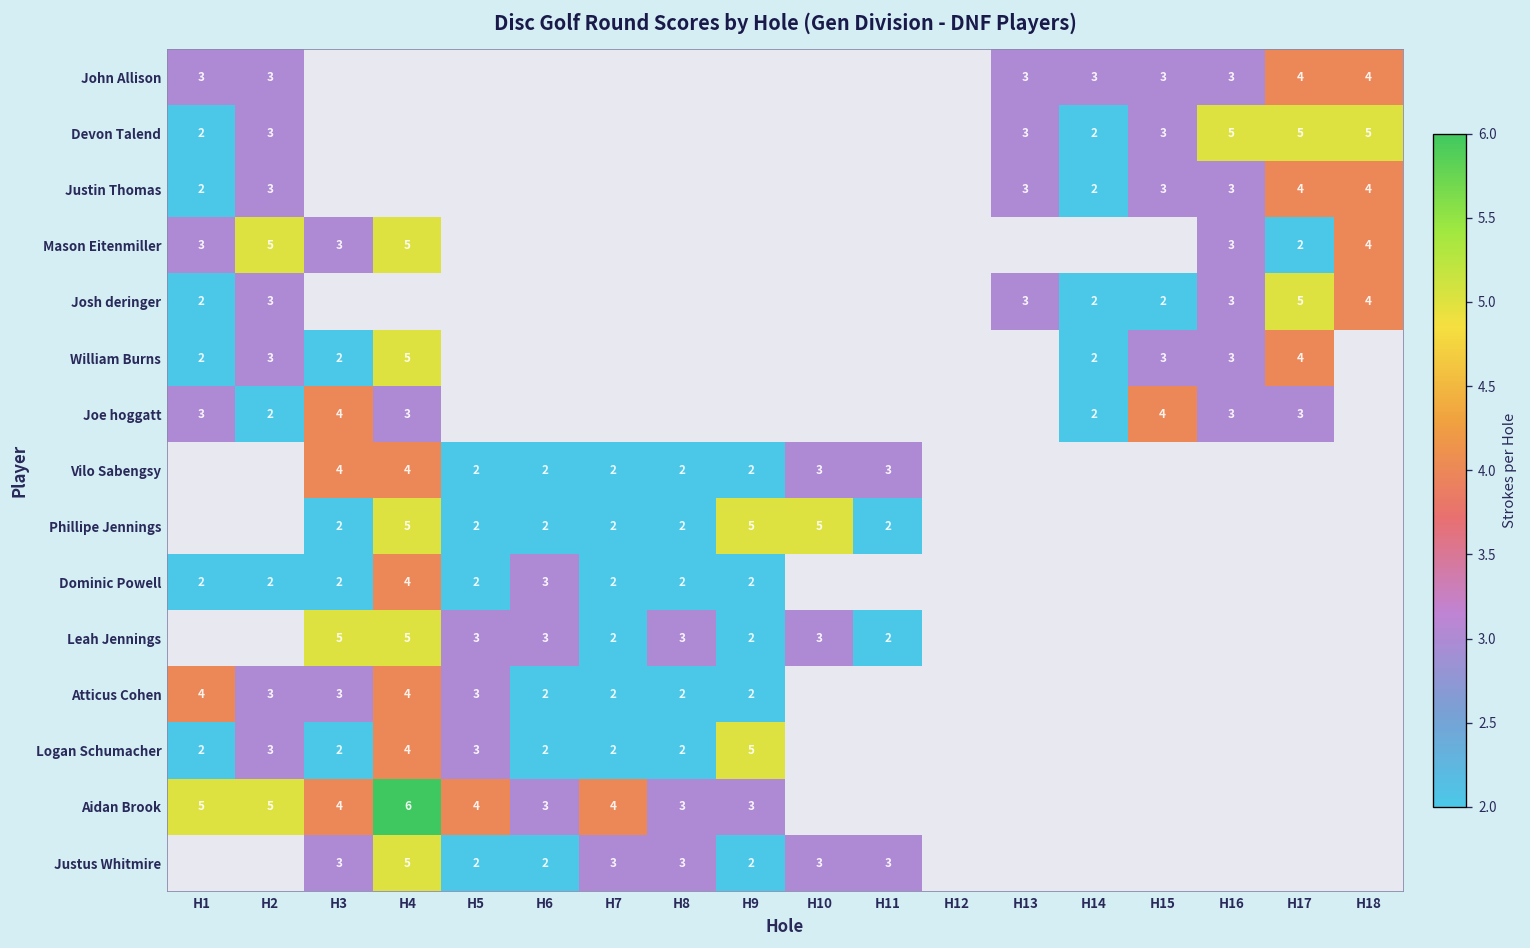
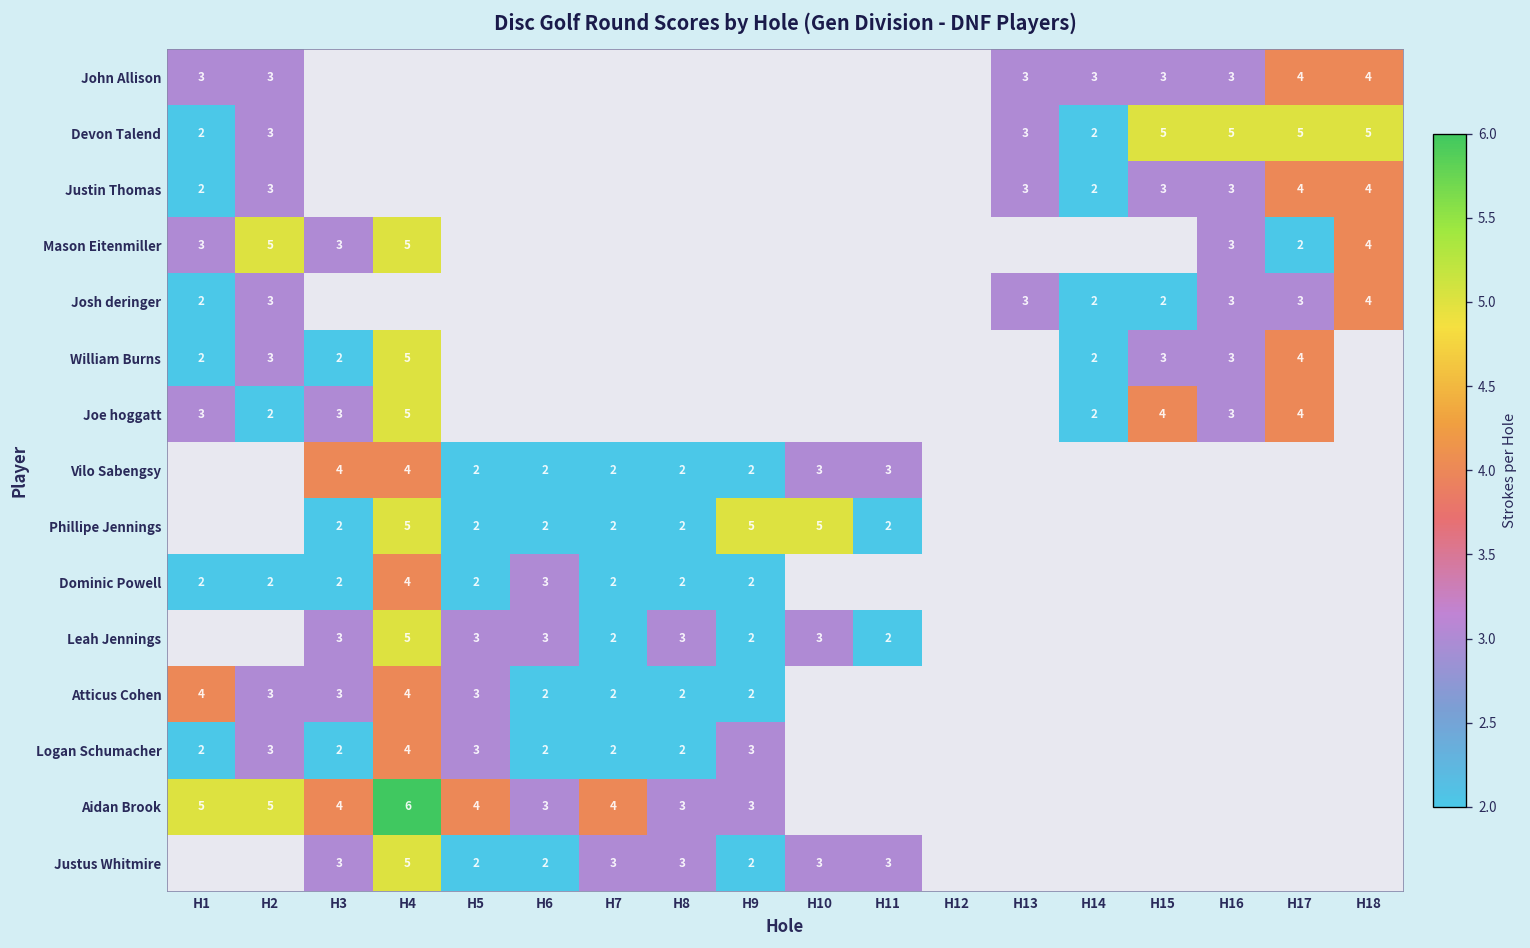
  {
    "John Allison": {
      "H1": 3,
      "H2": 3,
      "H13": 3,
      "H14": 3,
      "H15": 3,
      "H16": 3,
      "H17": 4,
      "H18": 4
    },
    "Devon Talend": {
      "H1": 2,
      "H2": 3,
      "H13": 3,
      "H14": 2,
-     "H15": 3,
+     "H15": 5,
      "H16": 5,
      "H17": 5,
      "H18": 5
    },
    "Justin Thomas": {
      "H1": 2,
      "H2": 3,
      "H13": 3,
      "H14": 2,
      "H15": 3,
      "H16": 3,
      "H17": 4,
      "H18": 4
    },
    "Mason Eitenmiller": {
      "H1": 3,
      "H2": 5,
      "H3": 3,
      "H4": 5,
      "H16": 3,
      "H17": 2,
      "H18": 4
    },
    "Josh deringer": {
      "H1": 2,
      "H2": 3,
      "H13": 3,
      "H14": 2,
      "H15": 2,
      "H16": 3,
-     "H17": 5,
+     "H17": 3,
      "H18": 4
    },
    "William Burns": {
      "H1": 2,
      "H2": 3,
      "H3": 2,
      "H4": 5,
      "H14": 2,
      "H15": 3,
      "H16": 3,
      "H17": 4
    },
    "Joe hoggatt": {
      "H1": 3,
      "H2": 2,
-     "H3": 4,
-     "H4": 3,
+     "H3": 3,
+     "H4": 5,
      "H14": 2,
      "H15": 4,
      "H16": 3,
-     "H17": 3
+     "H17": 4
    },
    "Vilo Sabengsy": {
      "H3": 4,
      "H4": 4,
      "H5": 2,
      "H6": 2,
      "H7": 2,
      "H8": 2,
      "H9": 2,
      "H10": 3,
      "H11": 3
    },
    "Phillipe Jennings": {
      "H3": 2,
      "H4": 5,
      "H5": 2,
      "H6": 2,
      "H7": 2,
      "H8": 2,
      "H9": 5,
      "H10": 5,
      "H11": 2
    },
    "Dominic Powell": {
      "H1": 2,
      "H2": 2,
      "H3": 2,
      "H4": 4,
      "H5": 2,
      "H6": 3,
      "H7": 2,
      "H8": 2,
      "H9": 2
    },
    "Leah Jennings": {
-     "H3": 5,
+     "H3": 3,
      "H4": 5,
      "H5": 3,
      "H6": 3,
      "H7": 2,
      "H8": 3,
      "H9": 2,
      "H10": 3,
      "H11": 2
    },
    "Atticus Cohen": {
      "H1": 4,
      "H2": 3,
      "H3": 3,
      "H4": 4,
      "H5": 3,
      "H6": 2,
      "H7": 2,
      "H8": 2,
      "H9": 2
    },
    "Logan Schumacher": {
      "H1": 2,
      "H2": 3,
      "H3": 2,
      "H4": 4,
      "H5": 3,
      "H6": 2,
      "H7": 2,
      "H8": 2,
-     "H9": 5
+     "H9": 3
    },
    "Aidan Brook": {
      "H1": 5,
      "H2": 5,
      "H3": 4,
      "H4": 6,
      "H5": 4,
      "H6": 3,
      "H7": 4,
      "H8": 3,
      "H9": 3
    },
    "Justus Whitmire": {
      "H3": 3,
      "H4": 5,
      "H5": 2,
      "H6": 2,
      "H7": 3,
      "H8": 3,
      "H9": 2,
      "H10": 3,
      "H11": 3
    }
  }
